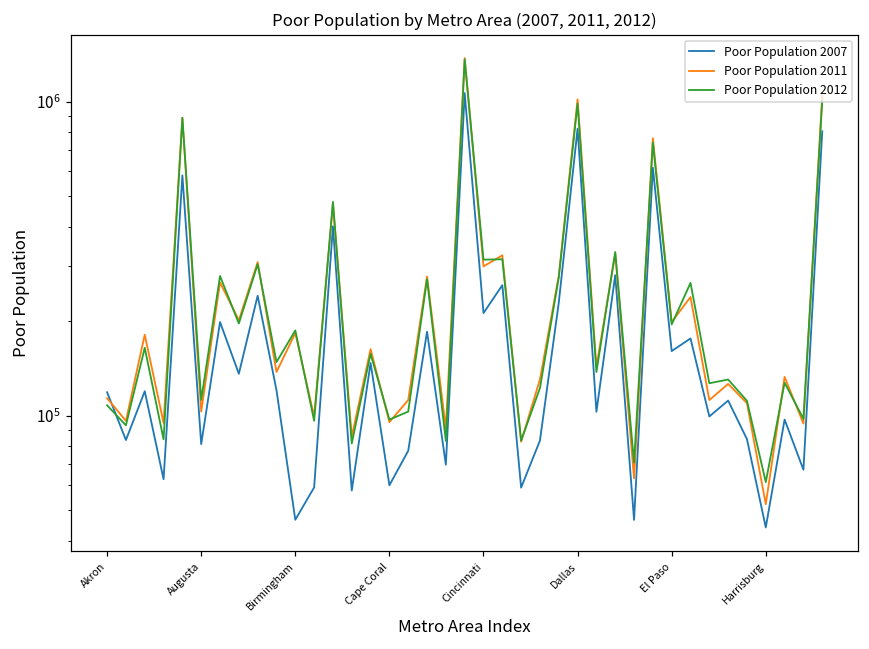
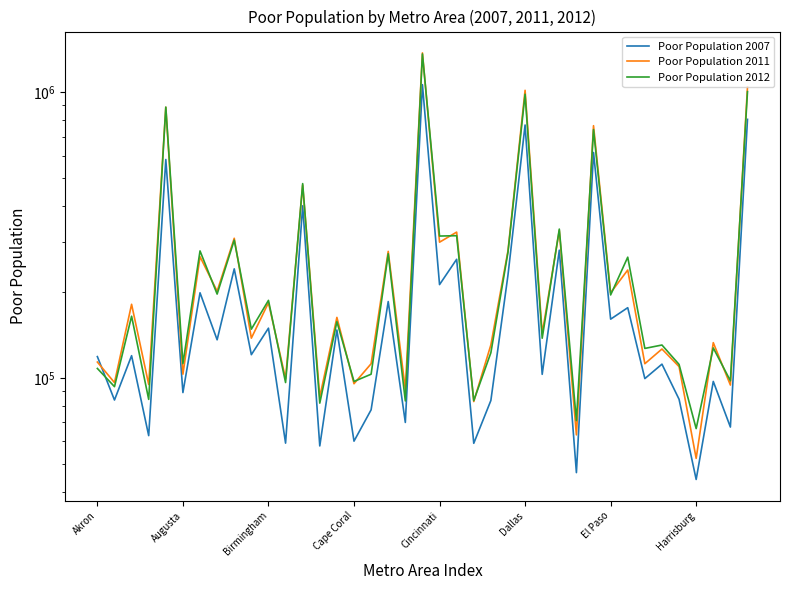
  {
    "Poor Population 2007": {
      "Akron": 119000,
-     "Augusta": 81000,
-     "Birmingham": 47000,
+     "Augusta": 89000,
+     "Birmingham": 150000,
      "Cape Coral": 60000,
      "Cincinnati": 210000,
-     "Dallas": 820000,
+     "Dallas": 770000,
      "El Paso": 160000,
      "Harrisburg": 44000
    },
    "Poor Population 2011": {
      "Akron": 114000,
      "Augusta": 103000,
      "Cincinnati": 300000,
      "Dallas": 1020000,
      "Harrisburg": 52000
    },
    "Poor Population 2012": {
      "Akron": 108000,
      "Augusta": 112000,
      "Cincinnati": 310000,
      "Dallas": 980000,
-     "Harrisburg": 61000
+     "Harrisburg": 66000
    }
  }
